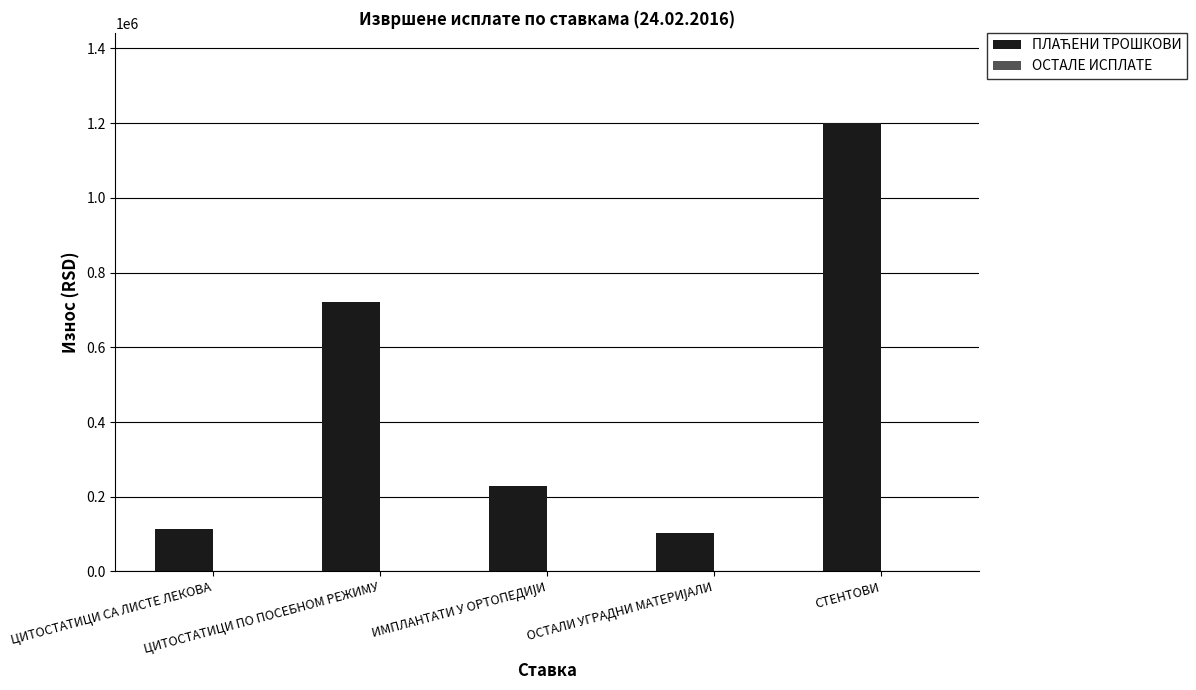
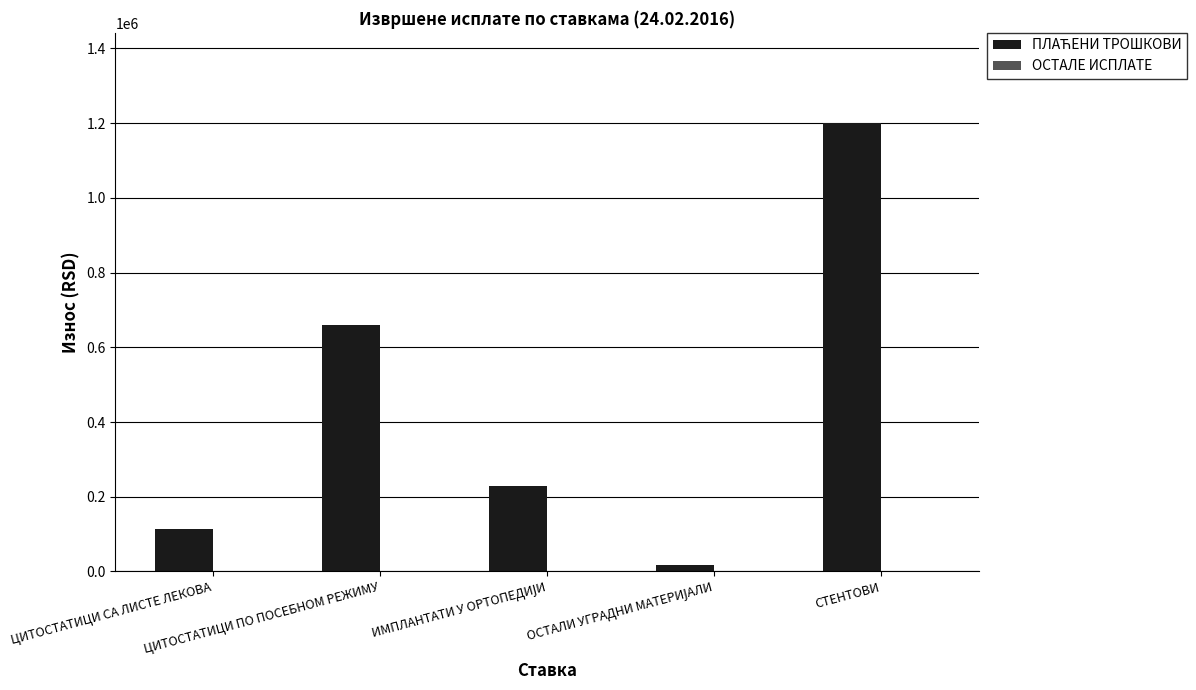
  {
    "ПЛАЋЕНИ ТРОШКОВИ": {
      "ЦИТОСТАТИЦИ СА ЛИСТЕ ЛЕКОВА": 110000,
-     "ЦИТОСТАТИЦИ ПО ПОСЕБНОМ РЕЖИМУ": 720000,
+     "ЦИТОСТАТИЦИ ПО ПОСЕБНОМ РЕЖИМУ": 660000,
      "ИМПЛАНТАТИ У ОРТОПЕДИЈИ": 230000,
-     "ОСТАЛИ УГРАДНИ МАТЕРИЈАЛИ": 100000,
+     "ОСТАЛИ УГРАДНИ МАТЕРИЈАЛИ": 20000,
      "СТЕНТОВИ": 1200000
    },
    "ОСТАЛЕ ИСПЛАТЕ": {
      "ЦИТОСТАТИЦИ СА ЛИСТЕ ЛЕКОВА": 0,
      "ЦИТОСТАТИЦИ ПО ПОСЕБНОМ РЕЖИМУ": 0,
      "ИМПЛАНТАТИ У ОРТОПЕДИЈИ": 0,
      "ОСТАЛИ УГРАДНИ МАТЕРИЈАЛИ": 0,
      "СТЕНТОВИ": 0
    }
  }
